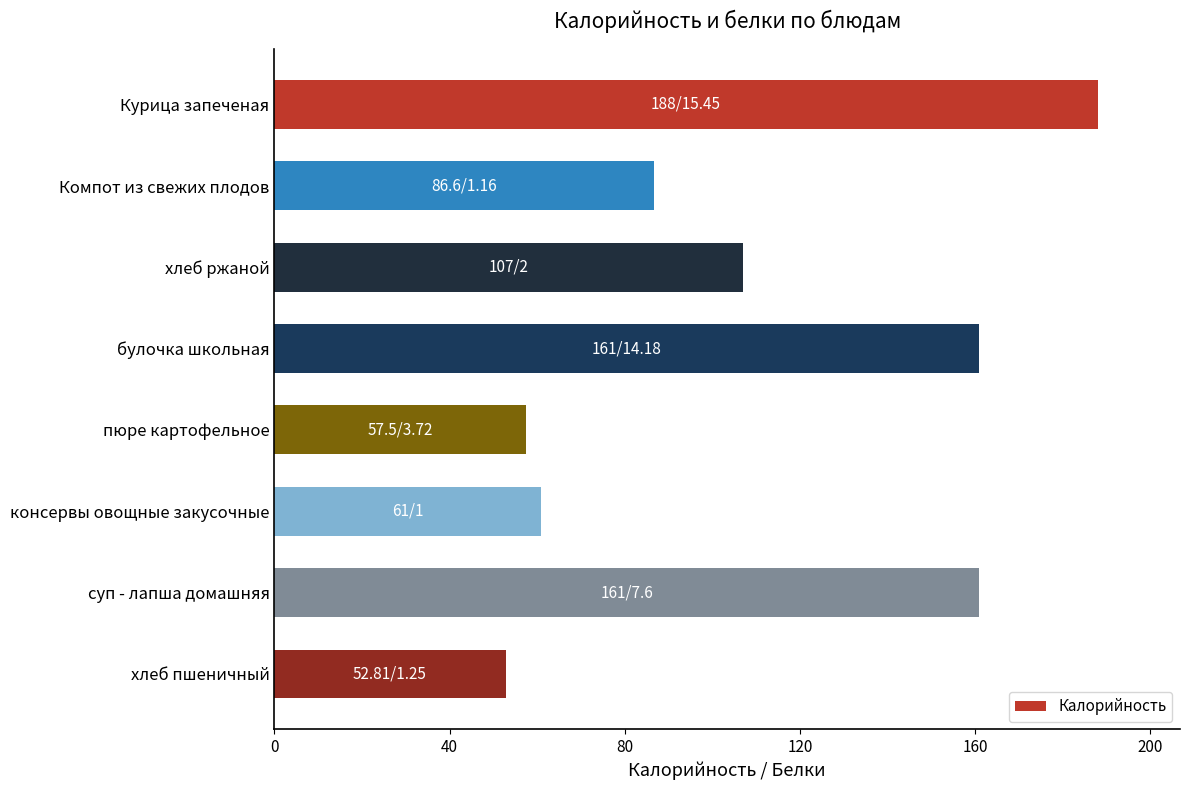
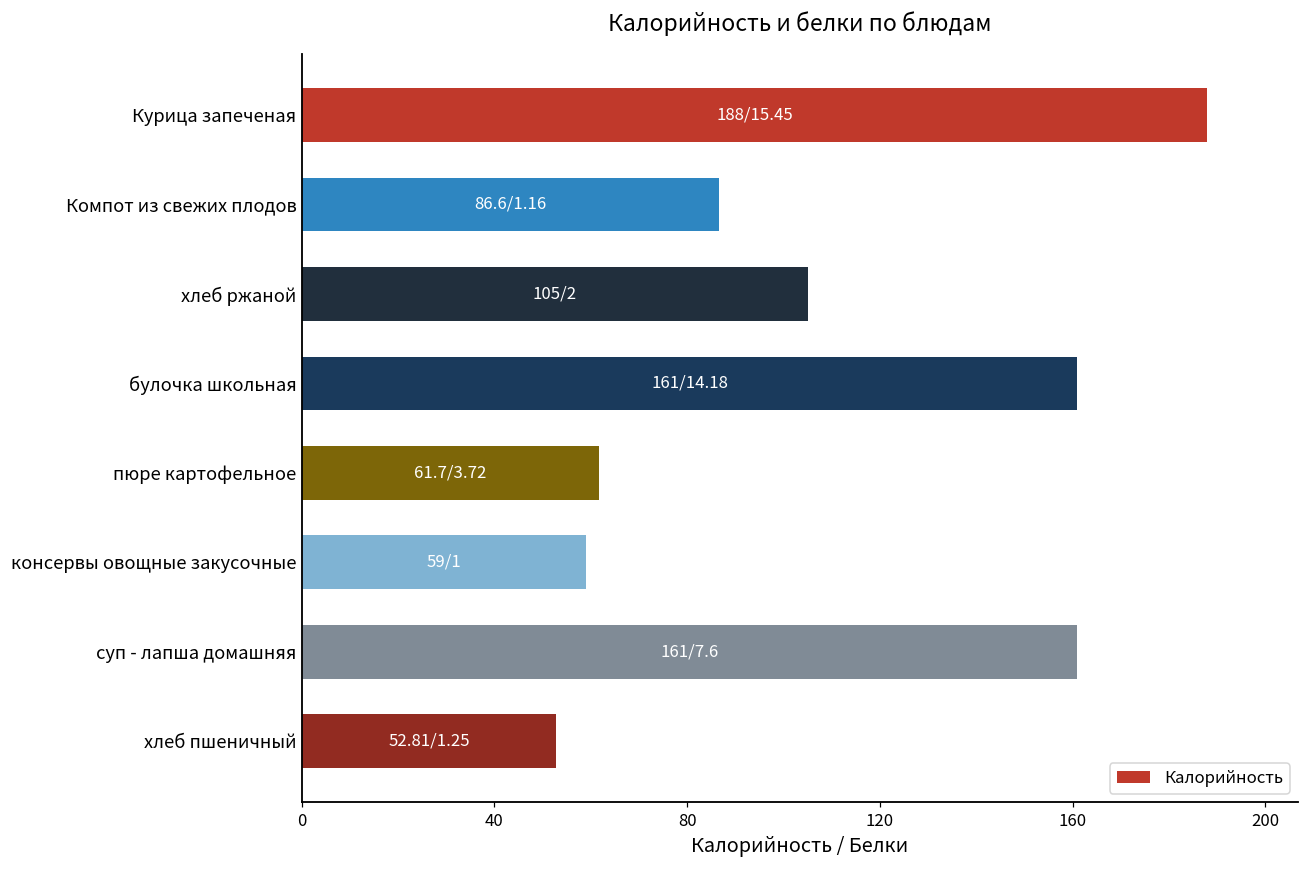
  {
    "Курица запеченая": 188,
    "Компот из свежих плодов": 86.6,
-   "хлеб ржаной": 107,
+   "хлеб ржаной": 105,
    "булочка школьная": 161,
-   "пюре картофельное": 57.5,
-   "консервы овощные закусочные": 61,
+   "пюре картофельное": 61.7,
+   "консервы овощные закусочные": 59,
    "суп - лапша домашняя": 161,
    "хлеб пшеничный": 52.81
  }
